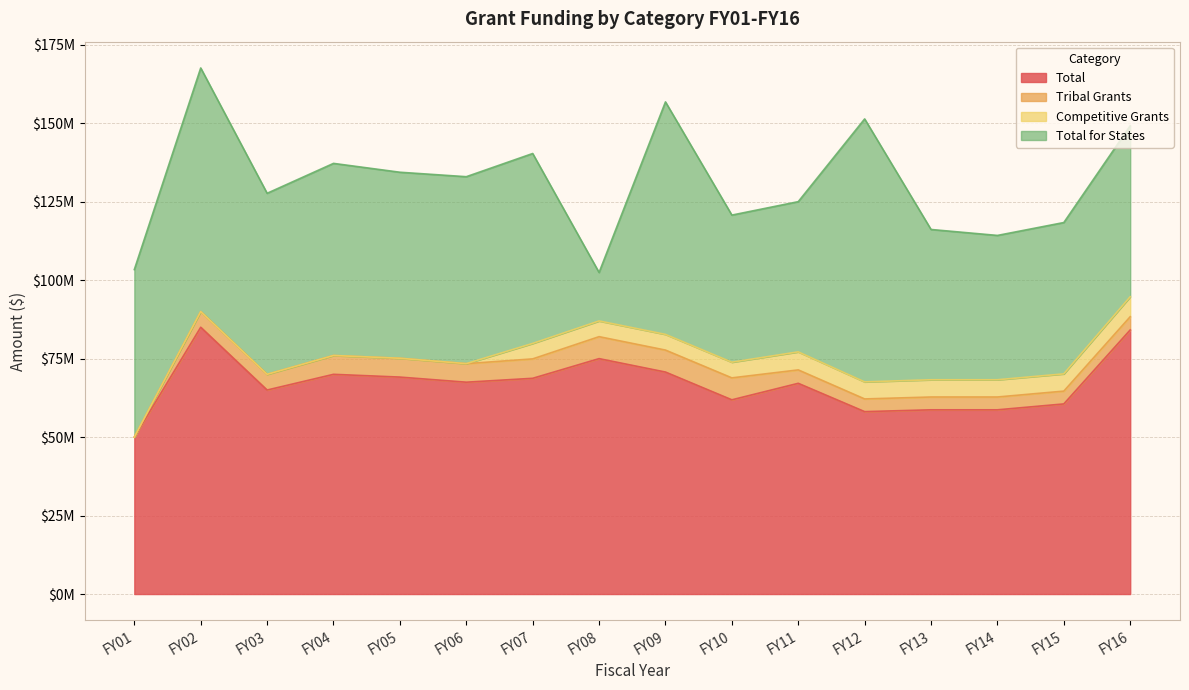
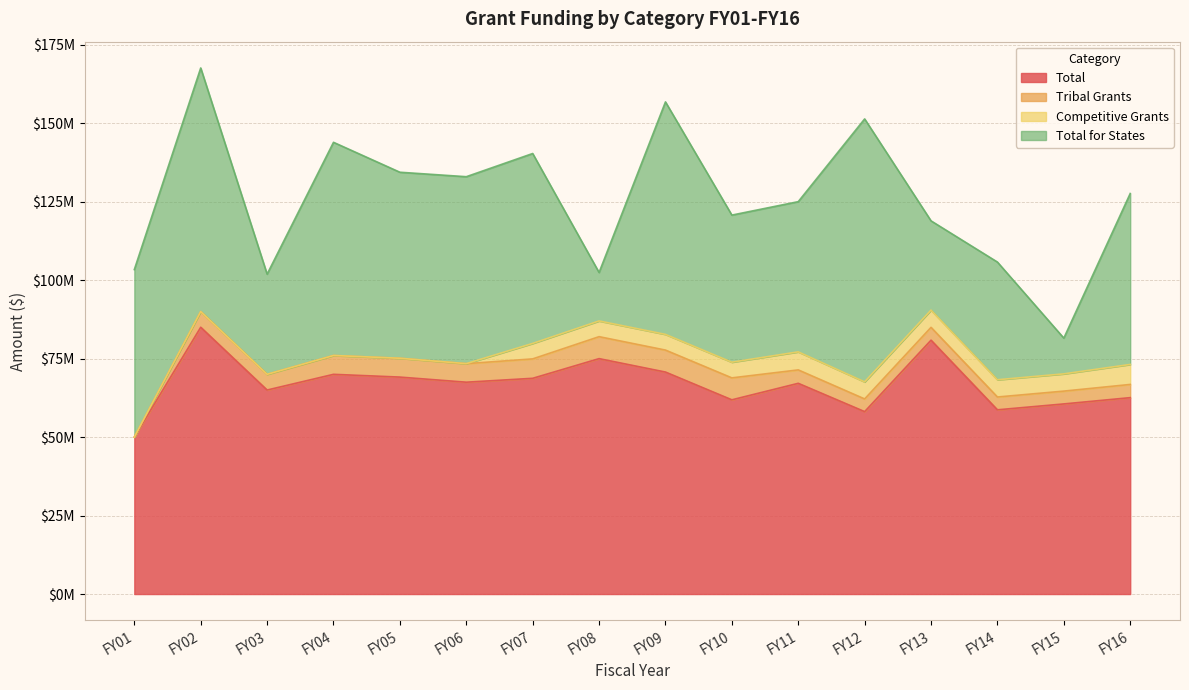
  {
    "Total": {
      "FY02": "$85000000",
      "FY03": "$65000000",
      "FY04": "$70000000",
      "FY05": "$69000000",
      "FY06": "$67000000",
      "FY07": "$69000000",
      "FY08": "$75000000",
      "FY09": "$71000000",
      "FY10": "$62000000",
      "FY11": "$67000000",
      "FY12": "$58000000",
-     "FY13": "$59000000",
+     "FY13": "$81000000",
      "FY14": "$59000000",
      "FY15": "$61000000",
-     "FY16": "$84000000"
+     "FY16": "$63000000"
    },
    "Total for States": {
      "FY01": "$53000000",
      "FY02": "$78000000",
-     "FY03": "$58000000",
-     "FY04": "$61000000",
+     "FY03": "$32000000",
+     "FY04": "$68000000",
      "FY05": "$59000000",
      "FY06": "$60000000",
      "FY07": "$61000000",
      "FY08": "$15000000",
      "FY09": "$74000000",
      "FY10": "$47000000",
      "FY11": "$48000000",
      "FY12": "$84000000",
-     "FY13": "$48000000",
-     "FY14": "$46000000",
-     "FY15": "$48000000"
+     "FY13": "$28000000",
+     "FY14": "$37000000",
+     "FY15": "$11000000"
    }
  }
